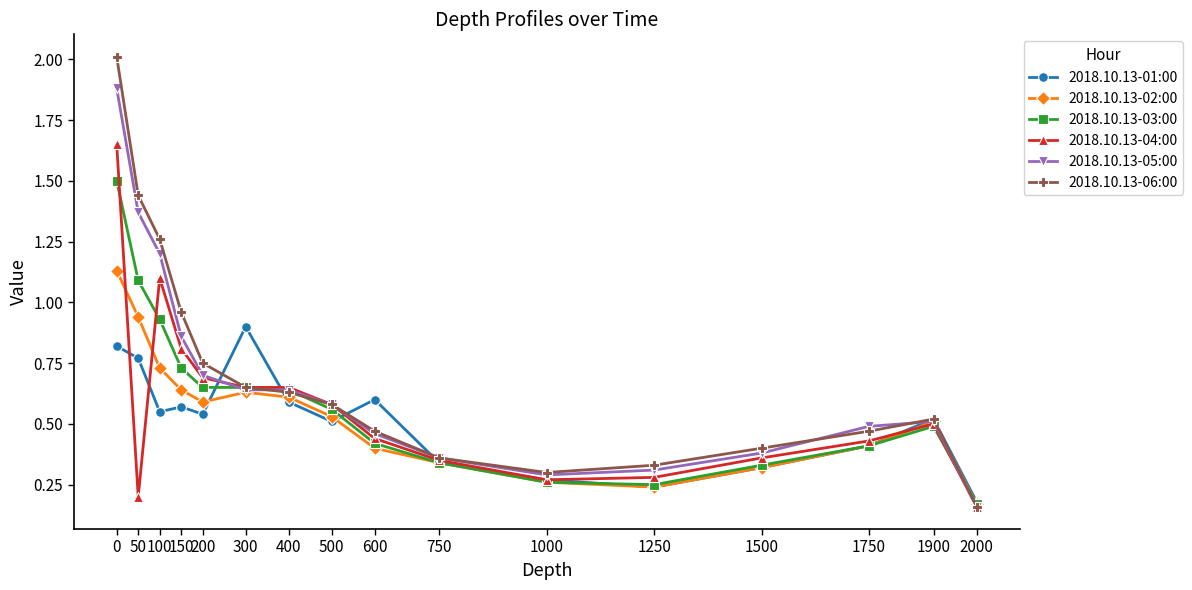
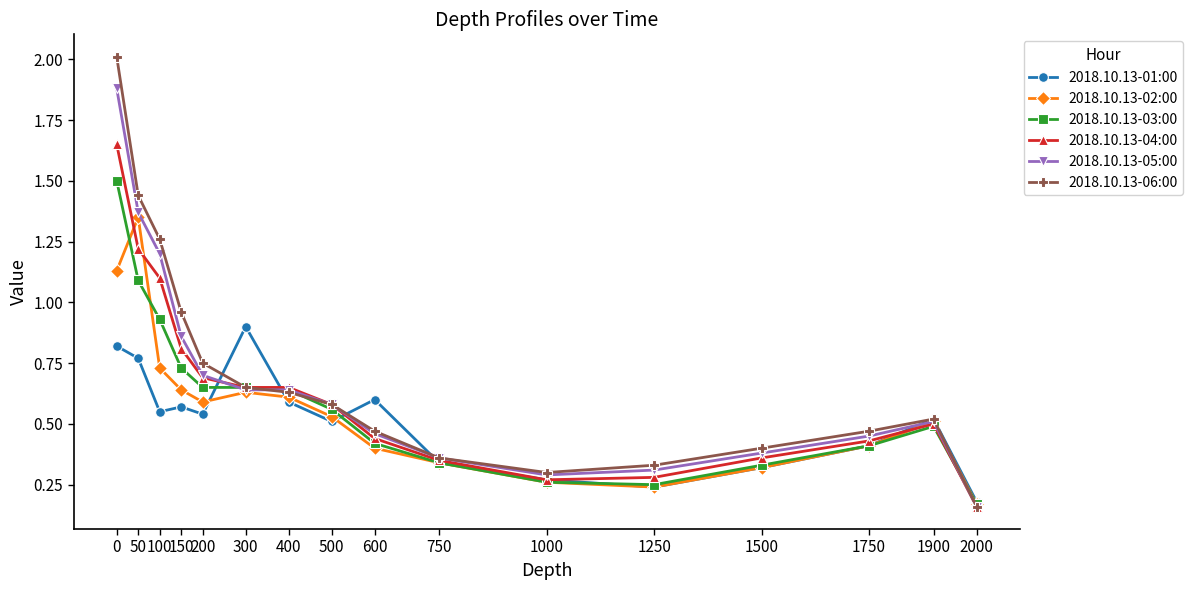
  {
    "2018.10.13-01:00": {
      "0": 0.82,
      "50": 0.77,
      "300": 0.90,
      "400": 0.59,
      "500": 0.51,
      "600": 0.60
    },
    "2018.10.13-02:00": {
      "0": 1.13,
-     "50": 0.94,
+     "50": 1.35,
      "400": 0.61,
      "500": 0.53,
      "600": 0.40
    },
    "2018.10.13-03:00": {
      "0": 1.50,
      "50": 1.09,
      "500": 0.56,
      "600": 0.42
    },
    "2018.10.13-04:00": {
      "0": 1.65,
-     "50": 0.20,
+     "50": 1.22,
      "600": 0.44,
      "1250": 0.28,
      "1500": 0.36,
      "1750": 0.43
    },
    "2018.10.13-05:00": {
      "0": 1.88,
      "50": 1.37,
      "1250": 0.31,
      "1500": 0.38,
-     "1750": 0.49
+     "1750": 0.45
    },
    "2018.10.13-06:00": {
      "0": 2.01,
      "50": 1.44,
      "1250": 0.33,
      "1500": 0.40,
      "1750": 0.47
    }
  }
